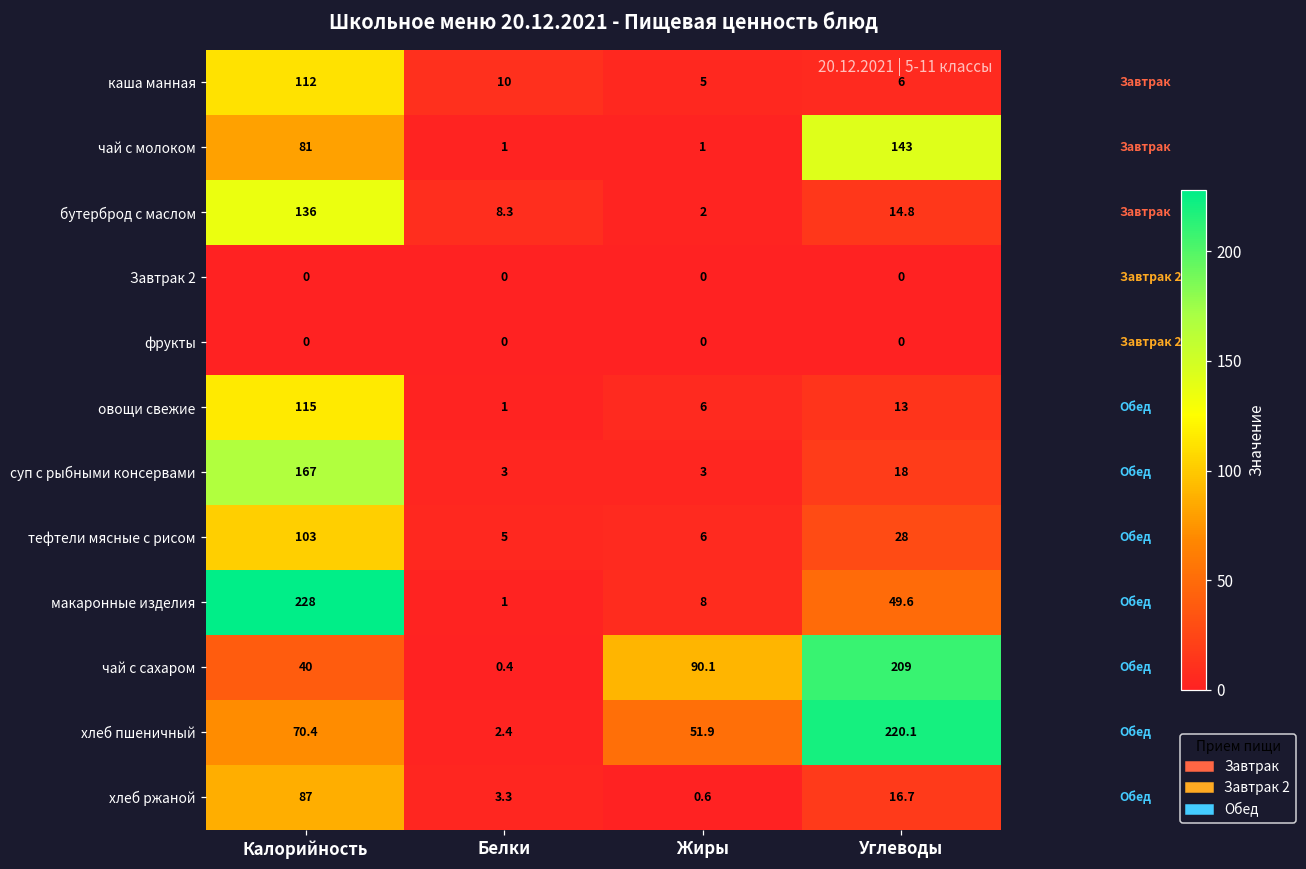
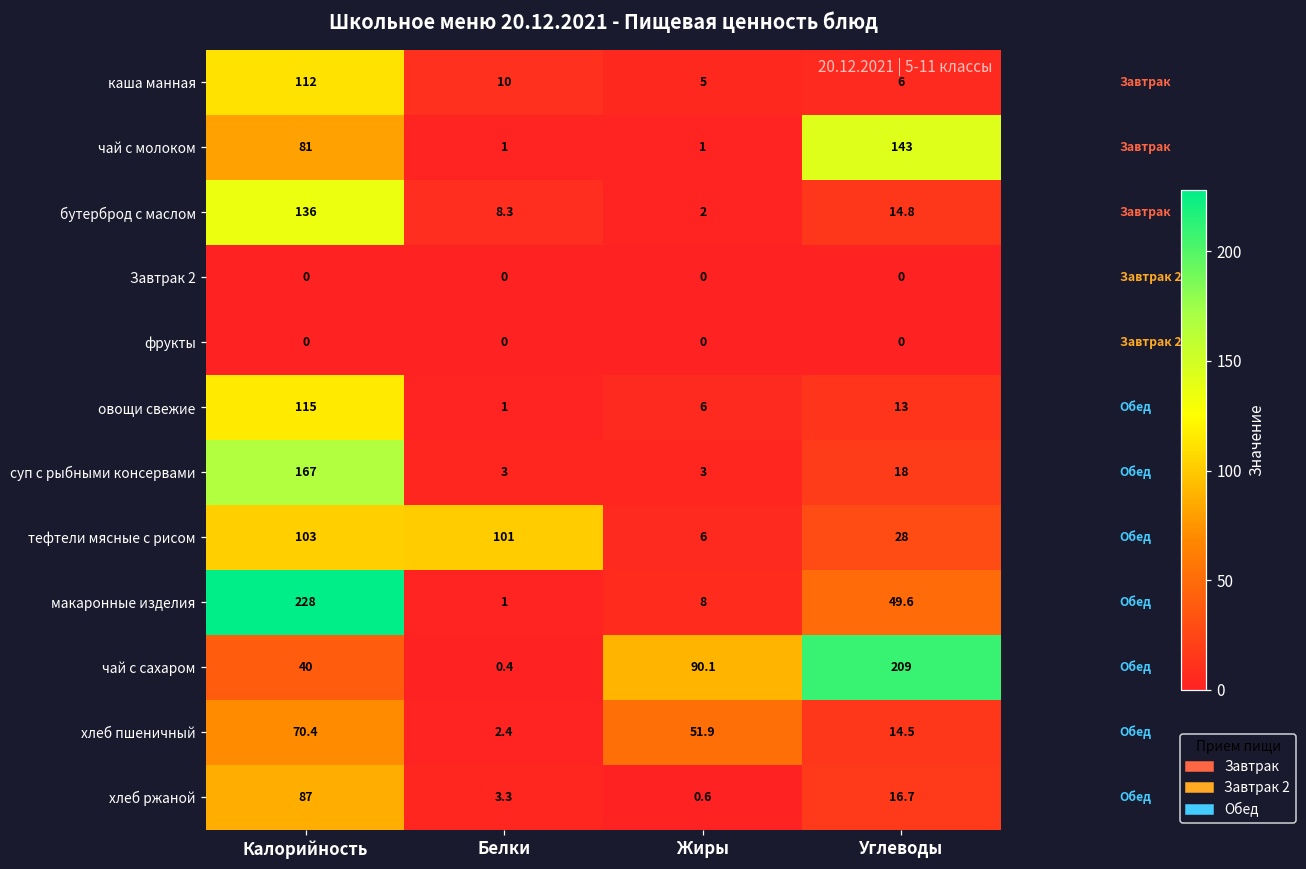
  {
    "каша манная": {
      "Калорийность": 112,
      "Белки": 10,
      "Жиры": 5
    },
    "чай с молоком": {
      "Калорийность": 81,
      "Белки": 1,
      "Жиры": 1,
      "Углеводы": 143
    },
    "бутерброд с маслом": {
      "Калорийность": 136,
      "Белки": 8.3,
      "Жиры": 2,
      "Углеводы": 14.8
    },
    "Завтрак 2": {
      "Калорийность": 0,
      "Белки": 0,
      "Жиры": 0,
      "Углеводы": 0
    },
    "фрукты": {
      "Калорийность": 0,
      "Белки": 0,
      "Жиры": 0,
      "Углеводы": 0
    },
    "овощи свежие": {
      "Калорийность": 115,
      "Белки": 1,
      "Жиры": 6,
      "Углеводы": 13
    },
    "суп с рыбными консервами": {
      "Калорийность": 167,
      "Белки": 3,
      "Жиры": 3,
      "Углеводы": 18
    },
    "тефтели мясные с рисом": {
      "Калорийность": 103,
-     "Белки": 5,
+     "Белки": 101,
      "Жиры": 6,
      "Углеводы": 28
    },
    "макаронные изделия": {
      "Калорийность": 228,
      "Белки": 1,
      "Жиры": 8,
      "Углеводы": 49.6
    },
    "чай с сахаром": {
      "Калорийность": 40,
      "Белки": 0.4,
      "Жиры": 90.1,
      "Углеводы": 209
    },
    "хлеб пшеничный": {
      "Калорийность": 70.4,
      "Белки": 2.4,
      "Жиры": 51.9,
-     "Углеводы": 220.1
+     "Углеводы": 14.5
    },
    "хлеб ржаной": {
      "Калорийность": 87,
      "Белки": 3.3,
      "Жиры": 0.6,
      "Углеводы": 16.7
    }
  }
